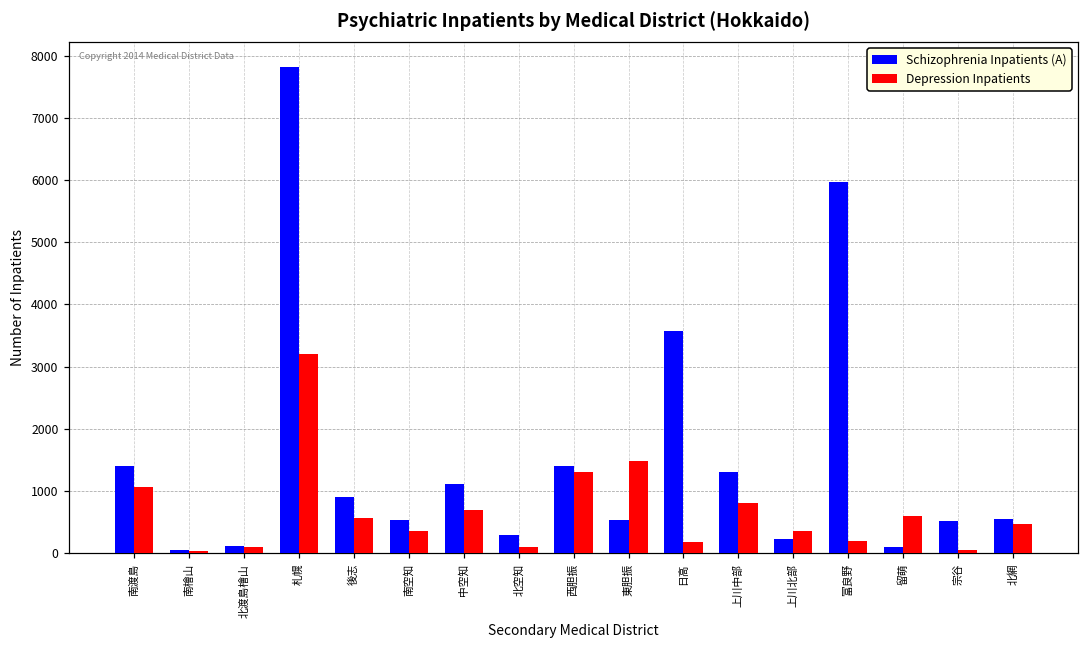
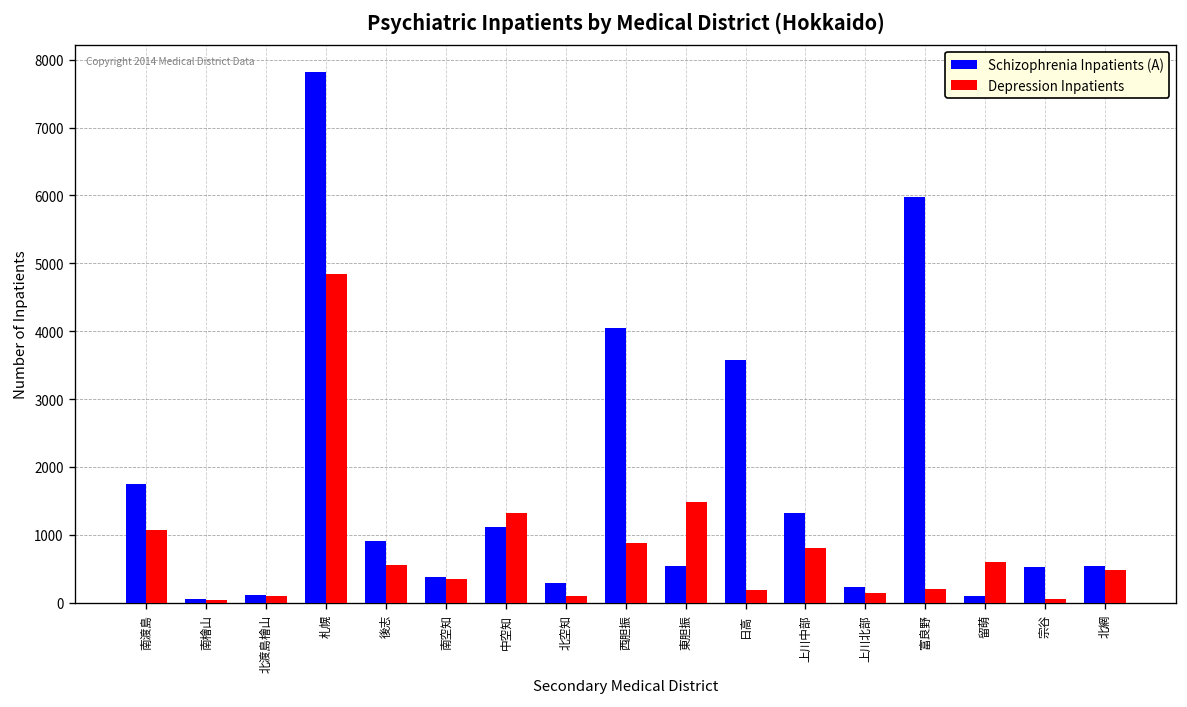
  {
    "Schizophrenia Inpatients (A)": {
-     "南渡島": 1400,
+     "南渡島": 1700,
      "南檜山": 100,
      "北渡島檜山": 100,
      "札幌": 7800,
      "後志": 900,
-     "南空知": 500,
+     "南空知": 400,
      "中空知": 1100,
      "北空知": 300,
-     "西胆振": 1400,
+     "西胆振": 4000,
      "東胆振": 500,
      "日高": 3600,
      "上川中部": 1300,
      "上川北部": 200,
      "富良野": 6000,
      "留萌": 100,
      "宗谷": 500,
      "北網": 500
    },
    "Depression Inpatients": {
      "南渡島": 1100,
      "北渡島檜山": 100,
-     "札幌": 3200,
+     "札幌": 4800,
      "後志": 600,
      "南空知": 400,
-     "中空知": 700,
+     "中空知": 1300,
      "北空知": 100,
-     "西胆振": 1300,
+     "西胆振": 900,
      "東胆振": 1500,
      "日高": 200,
      "上川中部": 800,
-     "上川北部": 400,
+     "上川北部": 100,
      "富良野": 200,
      "留萌": 600,
      "宗谷": 100,
      "北網": 500
    }
  }
